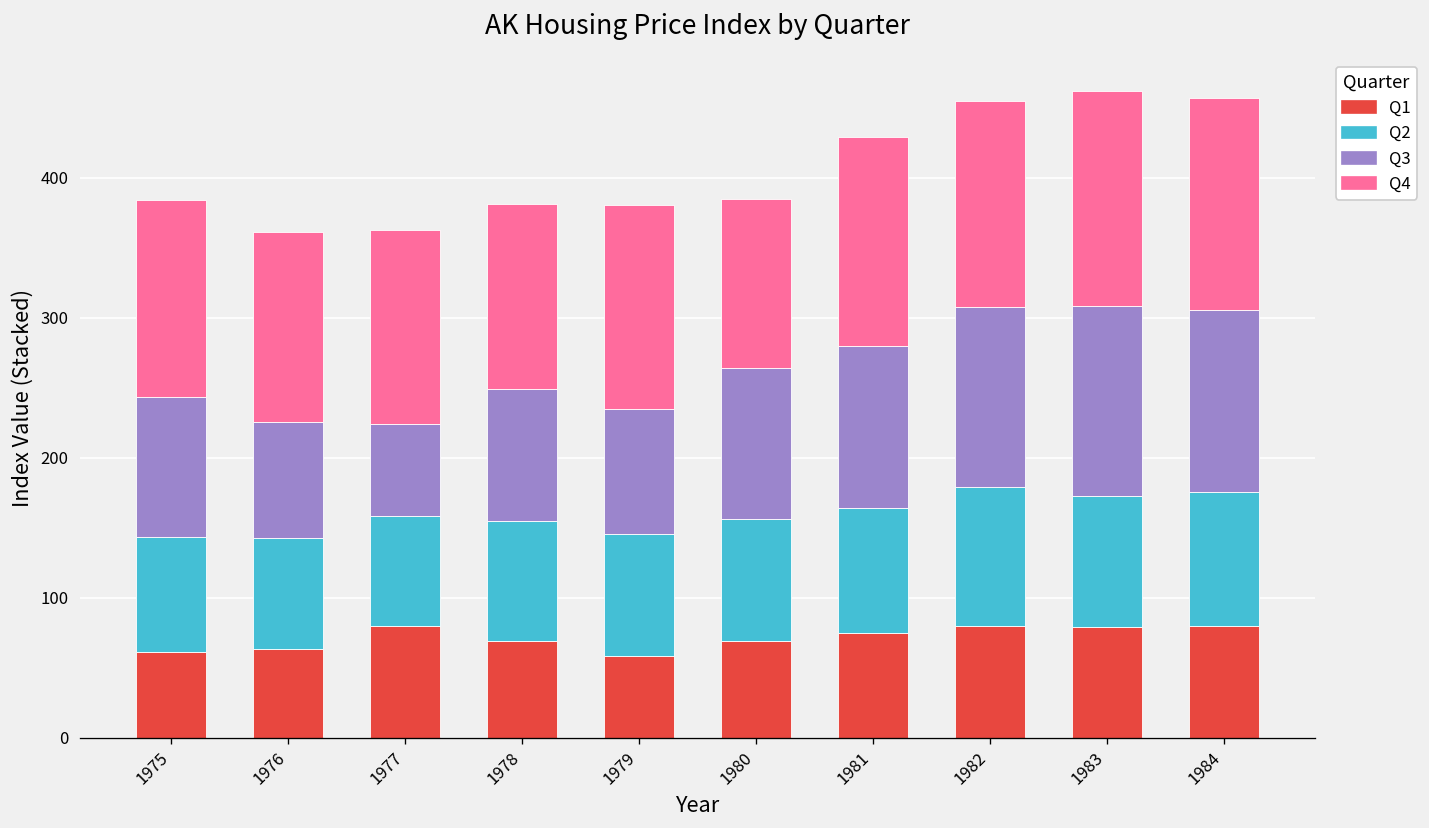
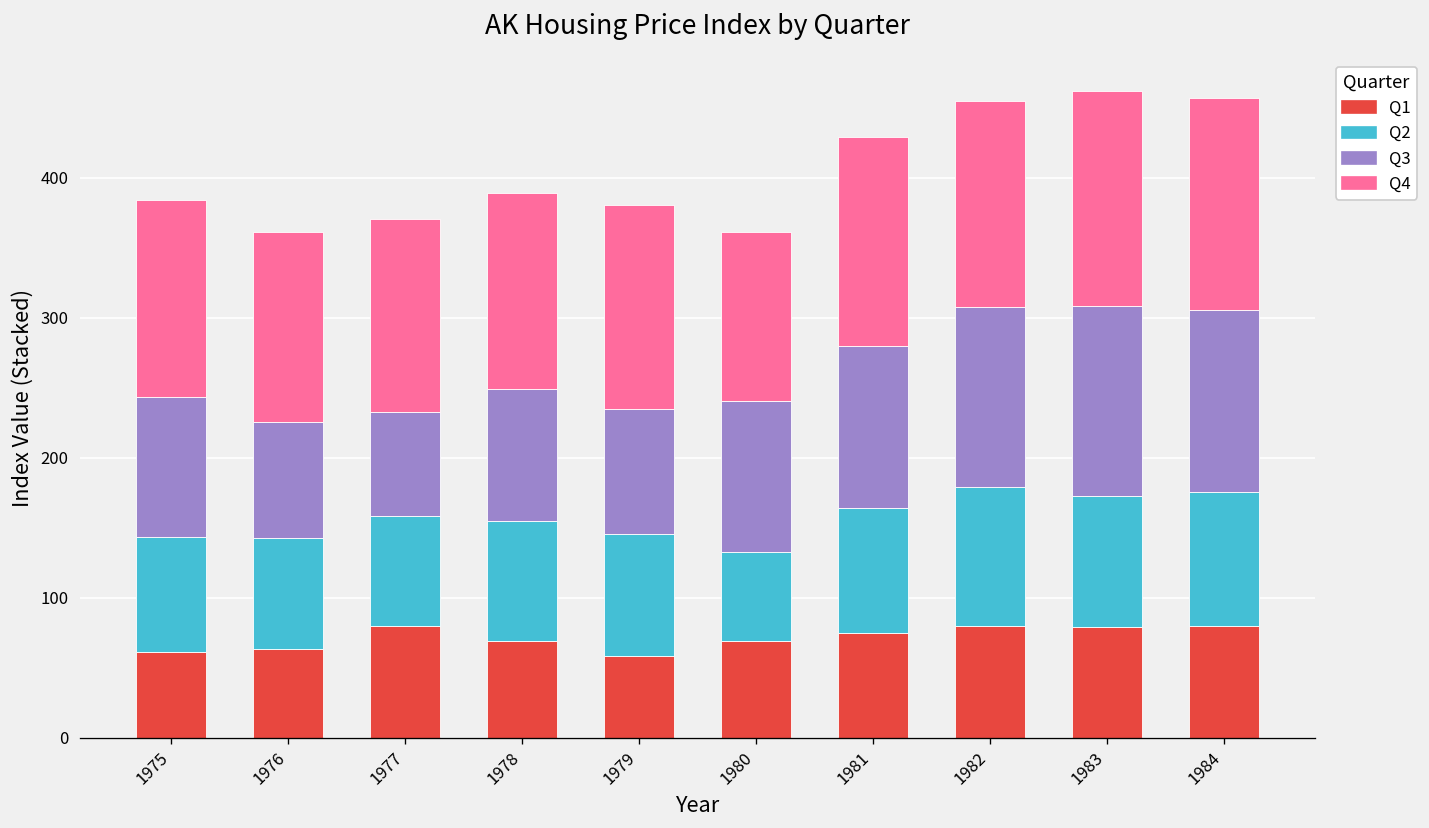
  {
    "Q1": {
      "1975": 62,
      "1976": 64,
      "1977": 80,
      "1978": 69,
      "1979": 58,
      "1980": 69,
      "1981": 75,
      "1982": 80,
      "1983": 79,
      "1984": 80
    },
    "Q2": {
      "1975": 82,
      "1976": 79,
      "1977": 79,
      "1978": 86,
      "1979": 88,
-     "1980": 87,
+     "1980": 63,
      "1981": 89,
      "1982": 99,
      "1983": 94,
      "1984": 95
    },
    "Q3": {
      "1975": 100,
      "1976": 82,
-     "1977": 66,
+     "1977": 74,
      "1978": 94,
      "1979": 89,
      "1980": 108,
      "1981": 116,
      "1982": 129,
      "1983": 136,
      "1984": 130
    },
    "Q4": {
      "1975": 140,
      "1976": 136,
      "1977": 138,
-     "1978": 132,
+     "1978": 140,
      "1979": 146,
      "1980": 121,
      "1981": 149,
      "1982": 147,
      "1983": 154,
      "1984": 152
    }
  }
